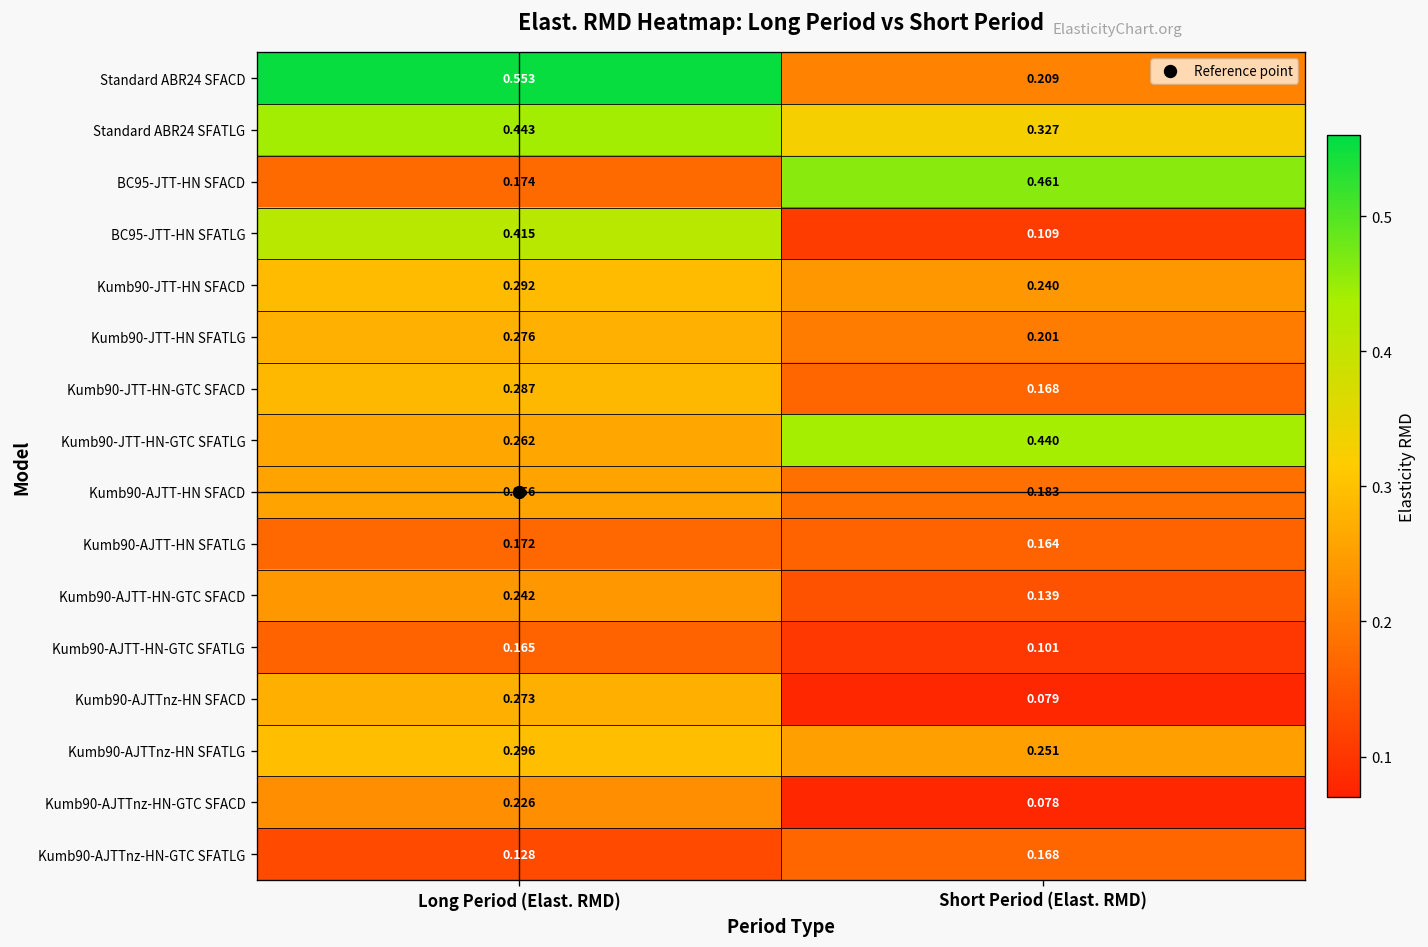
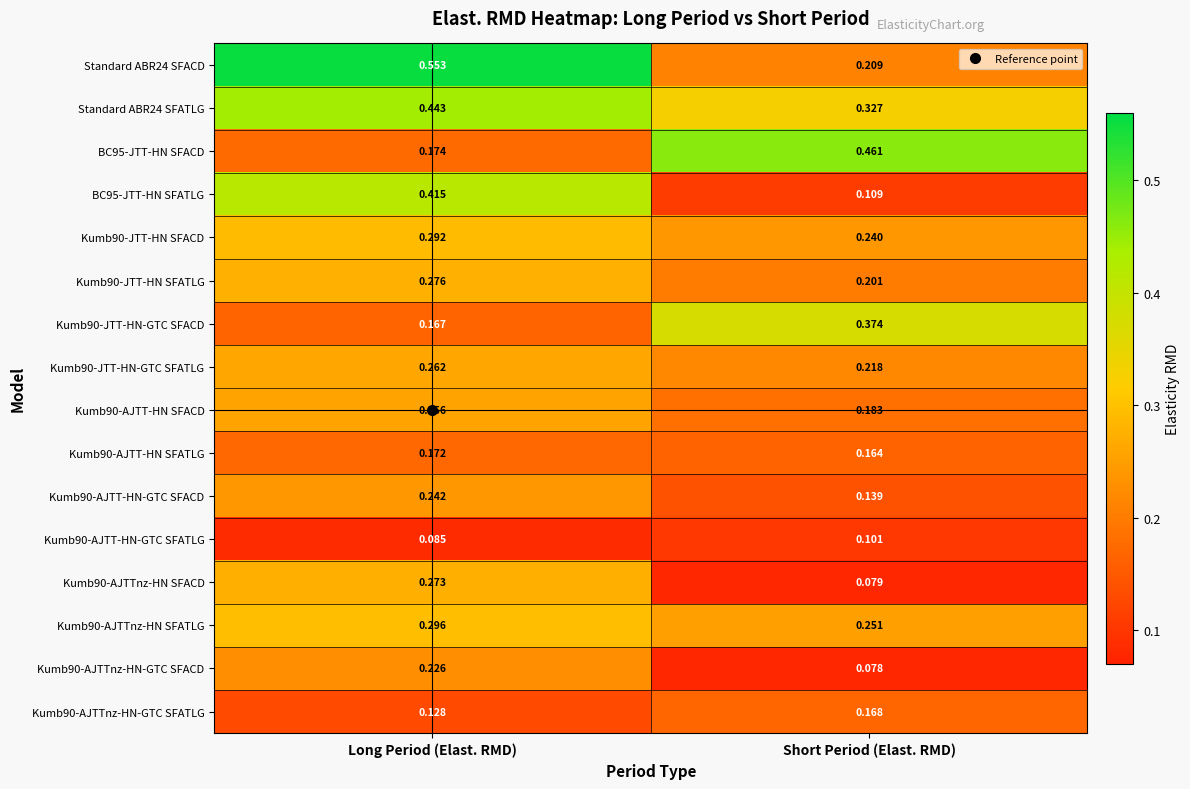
  {
    "Standard ABR24 SFACD": {
      "Long Period (Elast. RMD)": 0.553,
      "Short Period (Elast. RMD)": 0.209
    },
    "Standard ABR24 SFATLG": {
      "Long Period (Elast. RMD)": 0.443,
      "Short Period (Elast. RMD)": 0.327
    },
    "BC95-JTT-HN SFACD": {
      "Long Period (Elast. RMD)": 0.174,
      "Short Period (Elast. RMD)": 0.461
    },
    "BC95-JTT-HN SFATLG": {
      "Long Period (Elast. RMD)": 0.415,
      "Short Period (Elast. RMD)": 0.109
    },
    "Kumb90-JTT-HN SFACD": {
      "Long Period (Elast. RMD)": 0.292,
      "Short Period (Elast. RMD)": 0.240
    },
    "Kumb90-JTT-HN SFATLG": {
      "Long Period (Elast. RMD)": 0.276,
      "Short Period (Elast. RMD)": 0.201
    },
    "Kumb90-JTT-HN-GTC SFACD": {
-     "Long Period (Elast. RMD)": 0.287,
-     "Short Period (Elast. RMD)": 0.168
+     "Long Period (Elast. RMD)": 0.167,
+     "Short Period (Elast. RMD)": 0.374
    },
    "Kumb90-JTT-HN-GTC SFATLG": {
      "Long Period (Elast. RMD)": 0.262,
-     "Short Period (Elast. RMD)": 0.440
+     "Short Period (Elast. RMD)": 0.218
    },
    "Kumb90-AJTT-HN SFACD": {
      "Short Period (Elast. RMD)": 0.183
    },
    "Kumb90-AJTT-HN SFATLG": {
      "Long Period (Elast. RMD)": 0.172,
      "Short Period (Elast. RMD)": 0.164
    },
    "Kumb90-AJTT-HN-GTC SFACD": {
      "Long Period (Elast. RMD)": 0.242,
      "Short Period (Elast. RMD)": 0.139
    },
    "Kumb90-AJTT-HN-GTC SFATLG": {
-     "Long Period (Elast. RMD)": 0.165,
+     "Long Period (Elast. RMD)": 0.085,
      "Short Period (Elast. RMD)": 0.101
    },
    "Kumb90-AJTTnz-HN SFACD": {
      "Long Period (Elast. RMD)": 0.273,
      "Short Period (Elast. RMD)": 0.079
    },
    "Kumb90-AJTTnz-HN SFATLG": {
      "Long Period (Elast. RMD)": 0.296,
      "Short Period (Elast. RMD)": 0.251
    },
    "Kumb90-AJTTnz-HN-GTC SFACD": {
      "Long Period (Elast. RMD)": 0.226,
      "Short Period (Elast. RMD)": 0.078
    },
    "Kumb90-AJTTnz-HN-GTC SFATLG": {
      "Long Period (Elast. RMD)": 0.128,
      "Short Period (Elast. RMD)": 0.168
    }
  }
